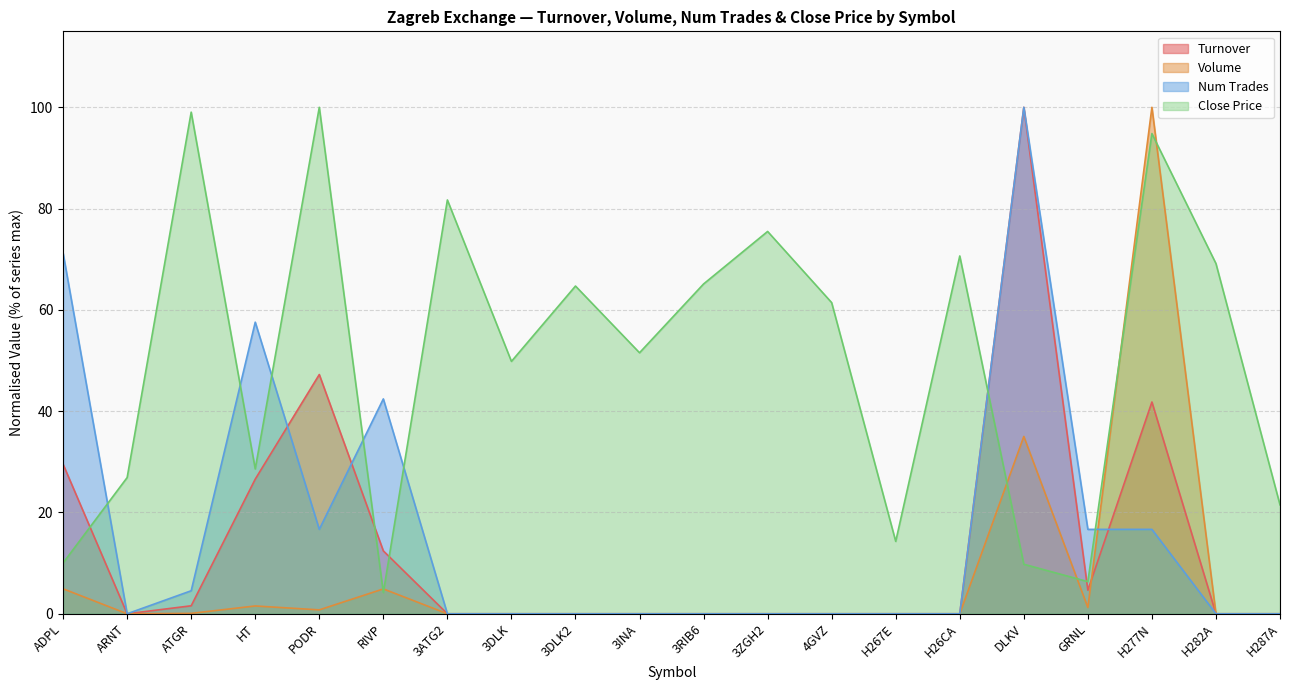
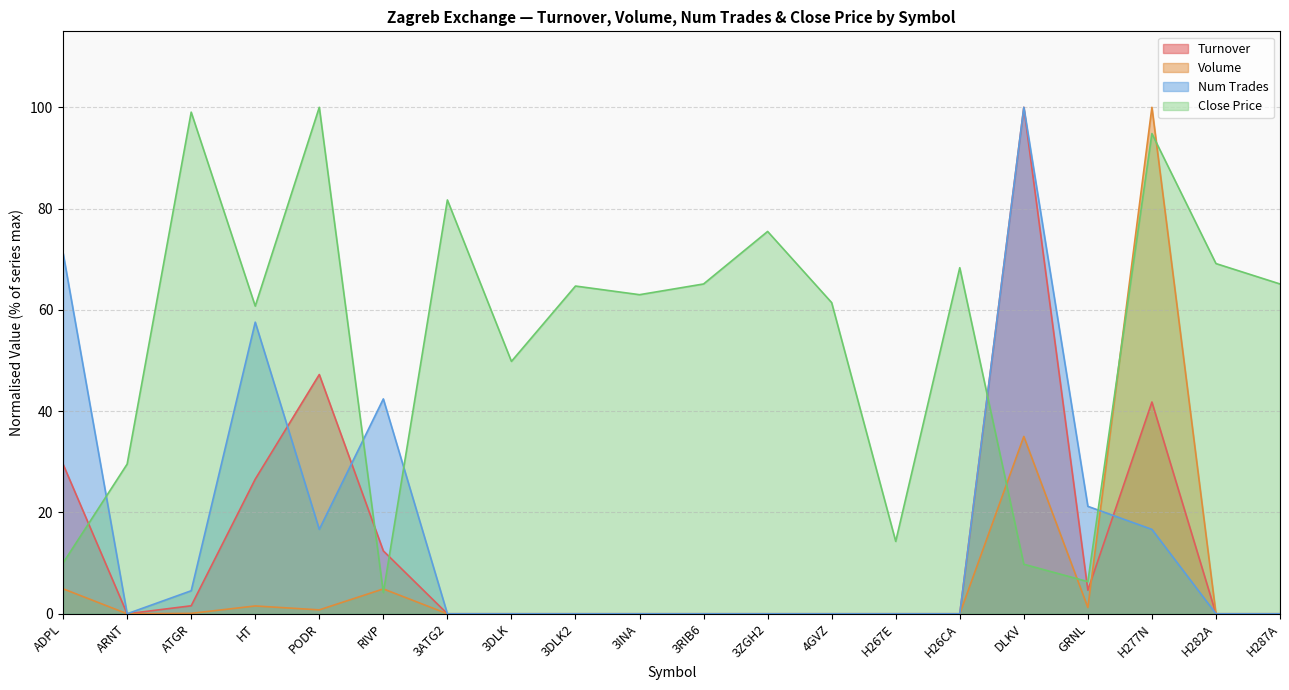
  {
    "Num Trades": {
      "ADPL": 71,
      "ATGR": 5,
      "HT": 58,
      "PODR": 17,
      "RIVP": 42,
-     "GRNL": 17,
+     "GRNL": 21,
      "H277N": 17
    },
    "Close Price": {
      "ADPL": 10,
-     "ARNT": 27,
+     "ARNT": 30,
      "ATGR": 99,
-     "HT": 29,
+     "HT": 61,
      "PODR": 100,
      "RIVP": 4,
      "3ATG2": 82,
      "3DLK": 50,
      "3DLK2": 65,
-     "3INA": 52,
+     "3INA": 63,
      "3RIB6": 65,
      "3ZGH2": 75,
      "4GVZ": 61,
      "H267E": 14,
-     "H26CA": 71,
+     "H26CA": 68,
      "DLKV": 10,
      "GRNL": 6,
      "H277N": 95,
      "H282A": 69,
-     "H287A": 22
+     "H287A": 65
    }
  }
